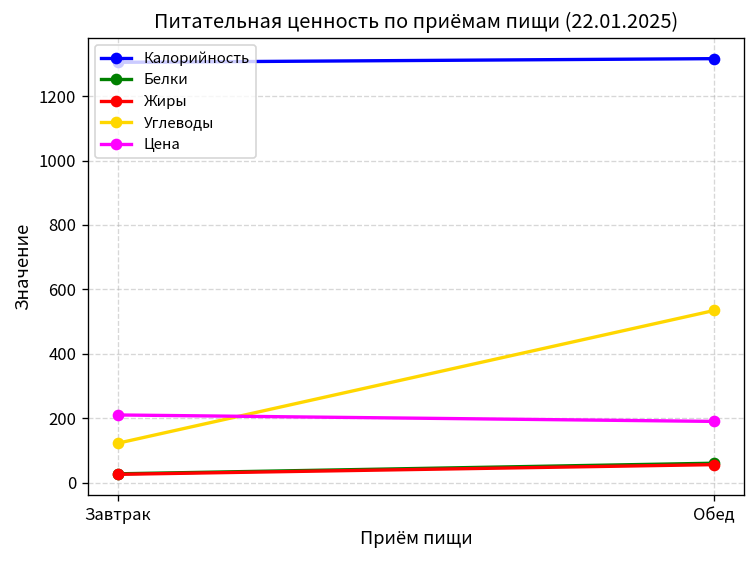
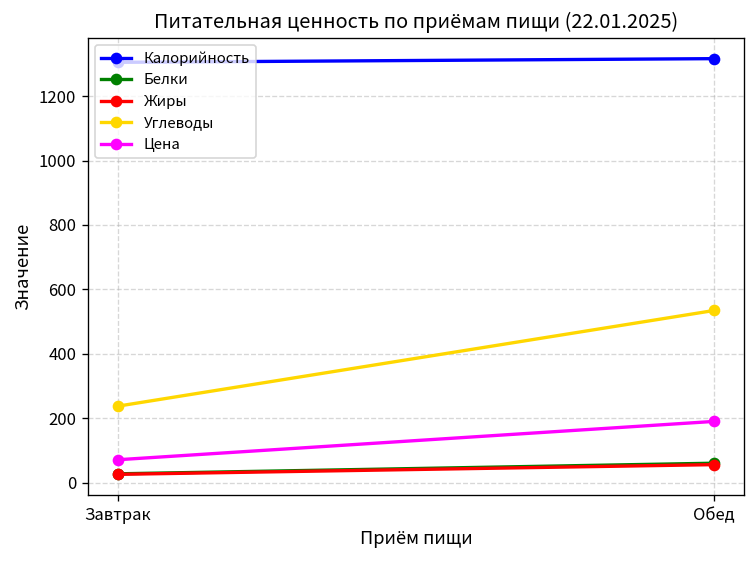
  {
    "Калорийность": {
      "Обед": 1320
    },
    "Углеводы": {
-     "Завтрак": 120,
+     "Завтрак": 240,
      "Обед": 530
    },
    "Цена": {
-     "Завтрак": 210,
+     "Завтрак": 70,
      "Обед": 190
    }
  }
